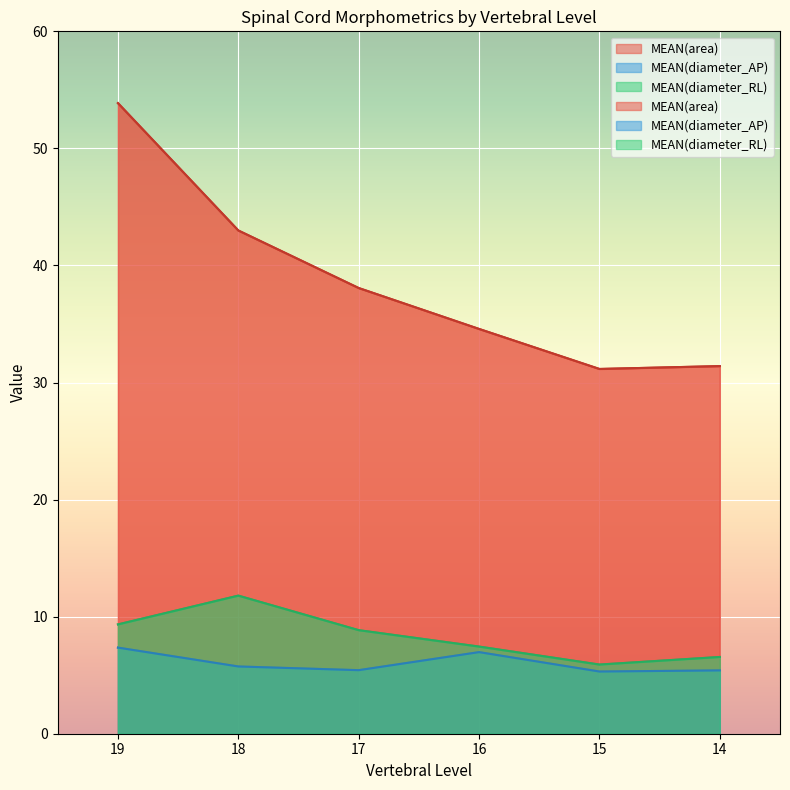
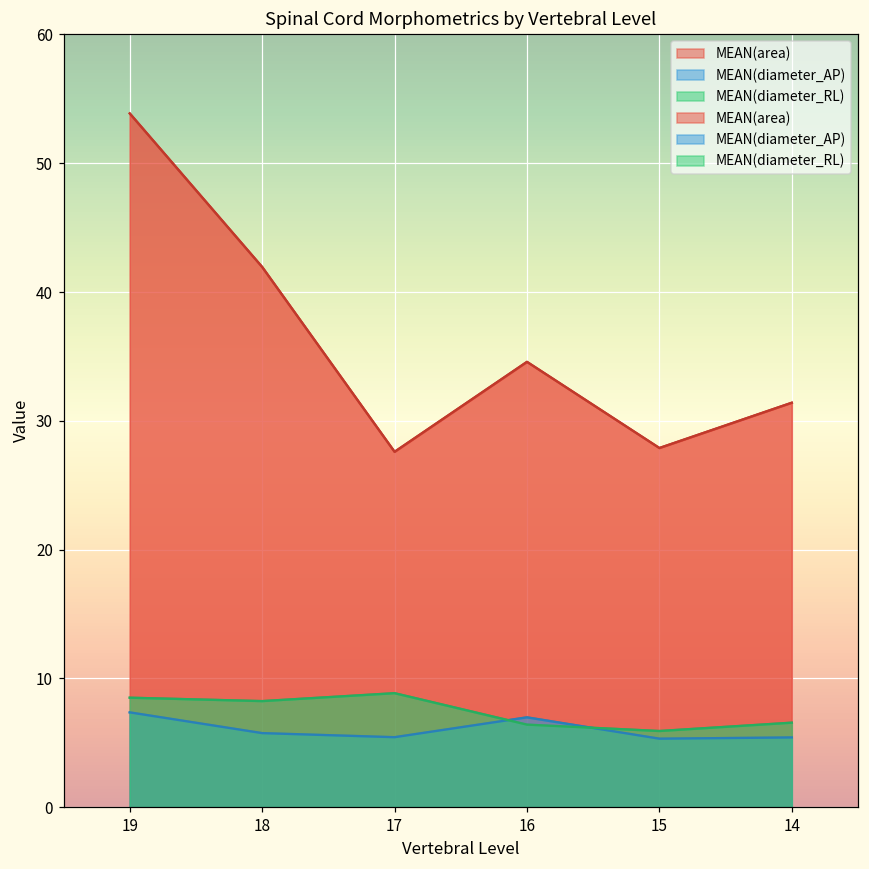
  {
    "MEAN(area)": {
      "19": 53.9,
-     "18": 43.0,
-     "17": 38.1,
+     "18": 41.9,
+     "17": 27.6,
      "16": 34.6,
-     "15": 31.2,
+     "15": 27.9,
      "14": 31.4
    },
    "MEAN(diameter_AP)": {
      "19": 7.4,
      "18": 5.7,
      "17": 5.4,
      "16": 7.0,
      "15": 5.3,
      "14": 5.4
    },
    "MEAN(diameter_RL)": {
-     "19": 9.3,
-     "18": 11.8,
+     "19": 8.5,
+     "18": 8.2,
      "17": 8.8,
-     "16": 7.4,
+     "16": 6.4,
      "15": 5.9,
      "14": 6.6
    }
  }
